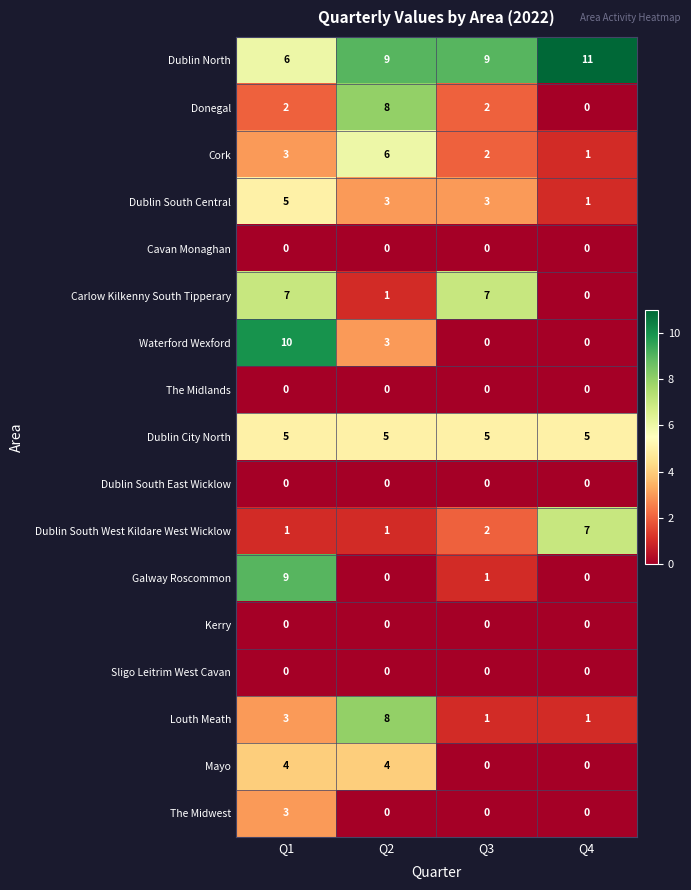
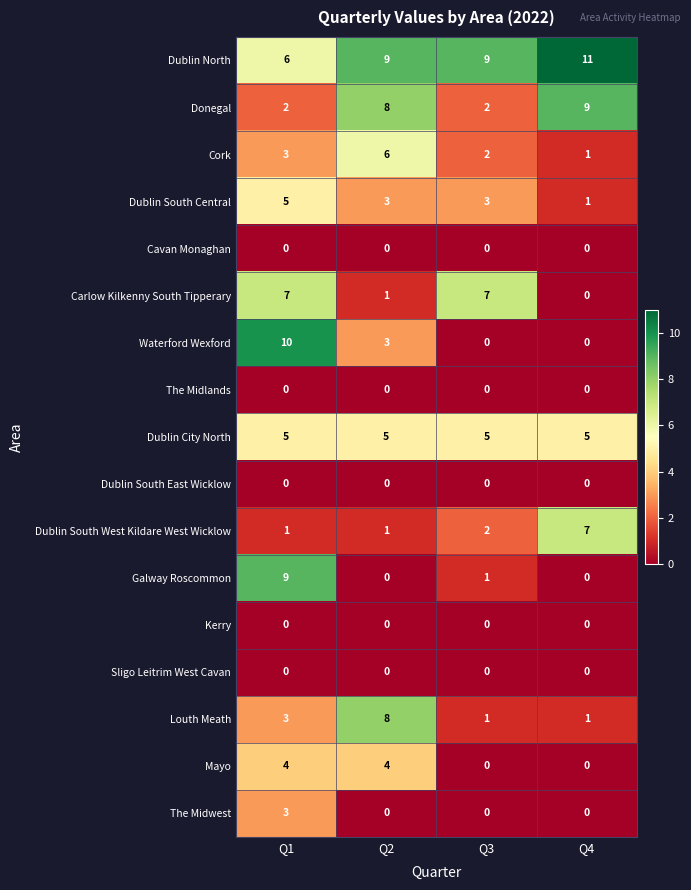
  {
    "Dublin North": {
      "Q1": 6,
      "Q2": 9,
      "Q3": 9,
      "Q4": 11
    },
    "Donegal": {
      "Q1": 2,
      "Q2": 8,
      "Q3": 2,
-     "Q4": 0
+     "Q4": 9
    },
    "Cork": {
      "Q1": 3,
      "Q2": 6,
      "Q3": 2,
      "Q4": 1
    },
    "Dublin South Central": {
      "Q1": 5,
      "Q2": 3,
      "Q3": 3,
      "Q4": 1
    },
    "Cavan Monaghan": {
      "Q1": 0,
      "Q2": 0,
      "Q3": 0,
      "Q4": 0
    },
    "Carlow Kilkenny South Tipperary": {
      "Q1": 7,
      "Q2": 1,
      "Q3": 7,
      "Q4": 0
    },
    "Waterford Wexford": {
      "Q1": 10,
      "Q2": 3,
      "Q3": 0,
      "Q4": 0
    },
    "The Midlands": {
      "Q1": 0,
      "Q2": 0,
      "Q3": 0,
      "Q4": 0
    },
    "Dublin City North": {
      "Q1": 5,
      "Q2": 5,
      "Q3": 5,
      "Q4": 5
    },
    "Dublin South East Wicklow": {
      "Q1": 0,
      "Q2": 0,
      "Q3": 0,
      "Q4": 0
    },
    "Dublin South West Kildare West Wicklow": {
      "Q1": 1,
      "Q2": 1,
      "Q3": 2,
      "Q4": 7
    },
    "Galway Roscommon": {
      "Q1": 9,
      "Q2": 0,
      "Q3": 1,
      "Q4": 0
    },
    "Kerry": {
      "Q1": 0,
      "Q2": 0,
      "Q3": 0,
      "Q4": 0
    },
    "Sligo Leitrim West Cavan": {
      "Q1": 0,
      "Q2": 0,
      "Q3": 0,
      "Q4": 0
    },
    "Louth Meath": {
      "Q1": 3,
      "Q2": 8,
      "Q3": 1,
      "Q4": 1
    },
    "Mayo": {
      "Q1": 4,
      "Q2": 4,
      "Q3": 0,
      "Q4": 0
    },
    "The Midwest": {
      "Q1": 3,
      "Q2": 0,
      "Q3": 0,
      "Q4": 0
    }
  }
